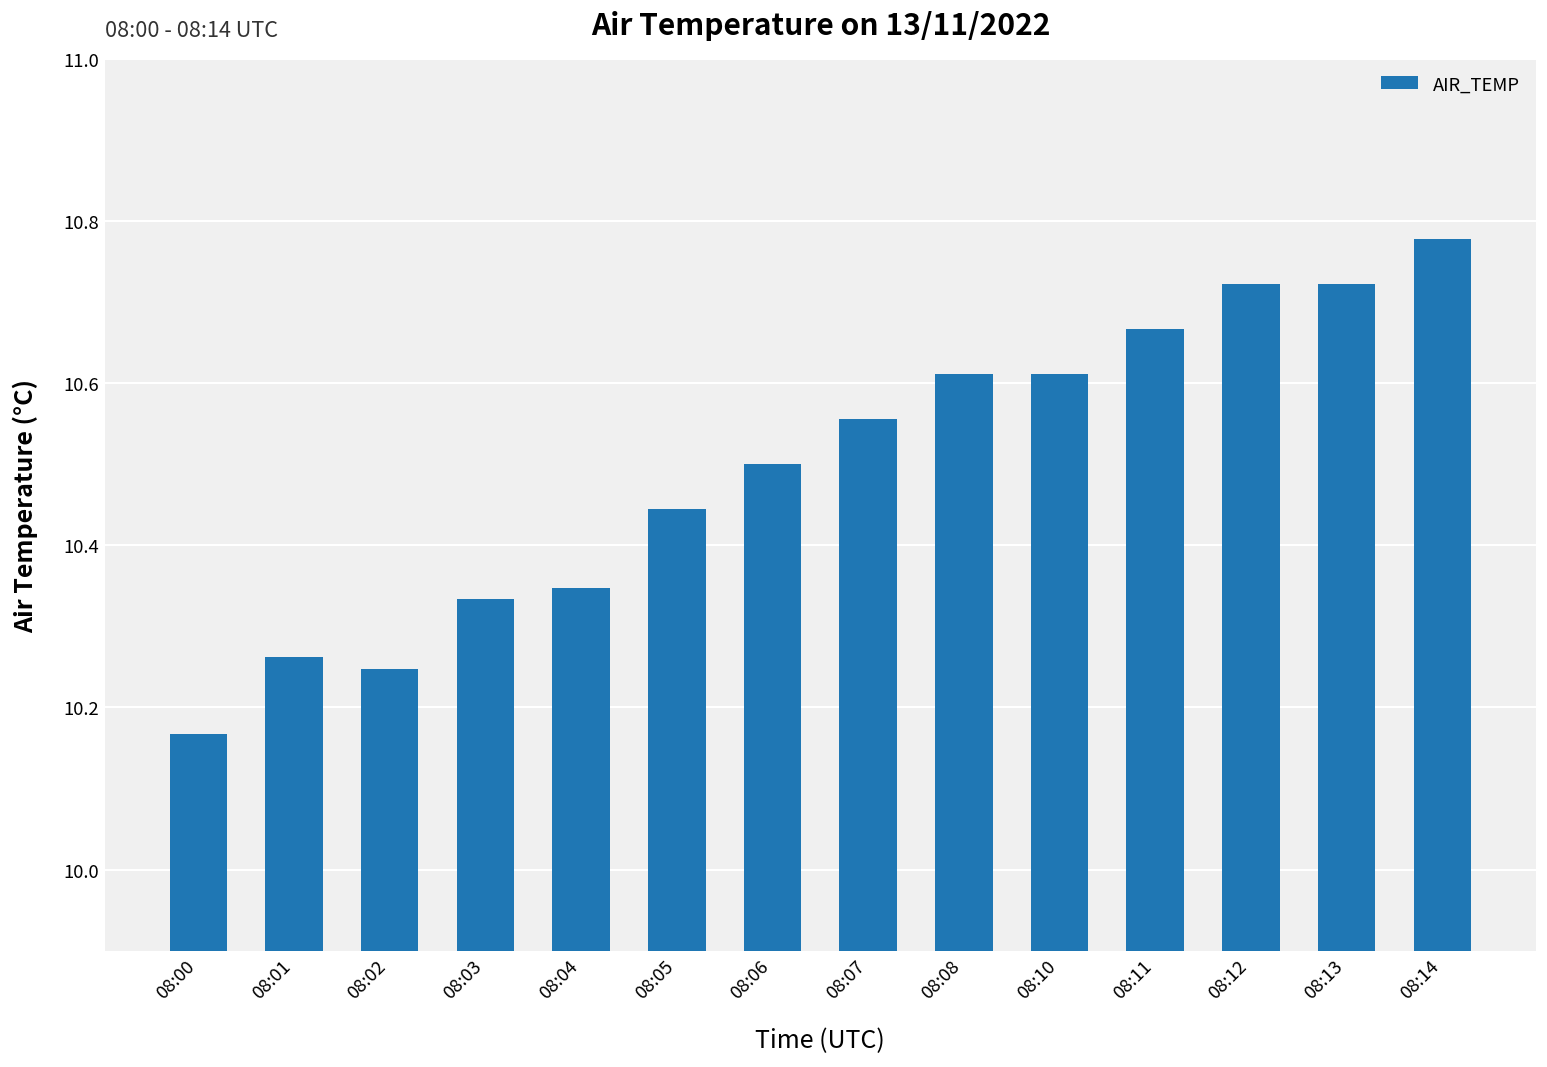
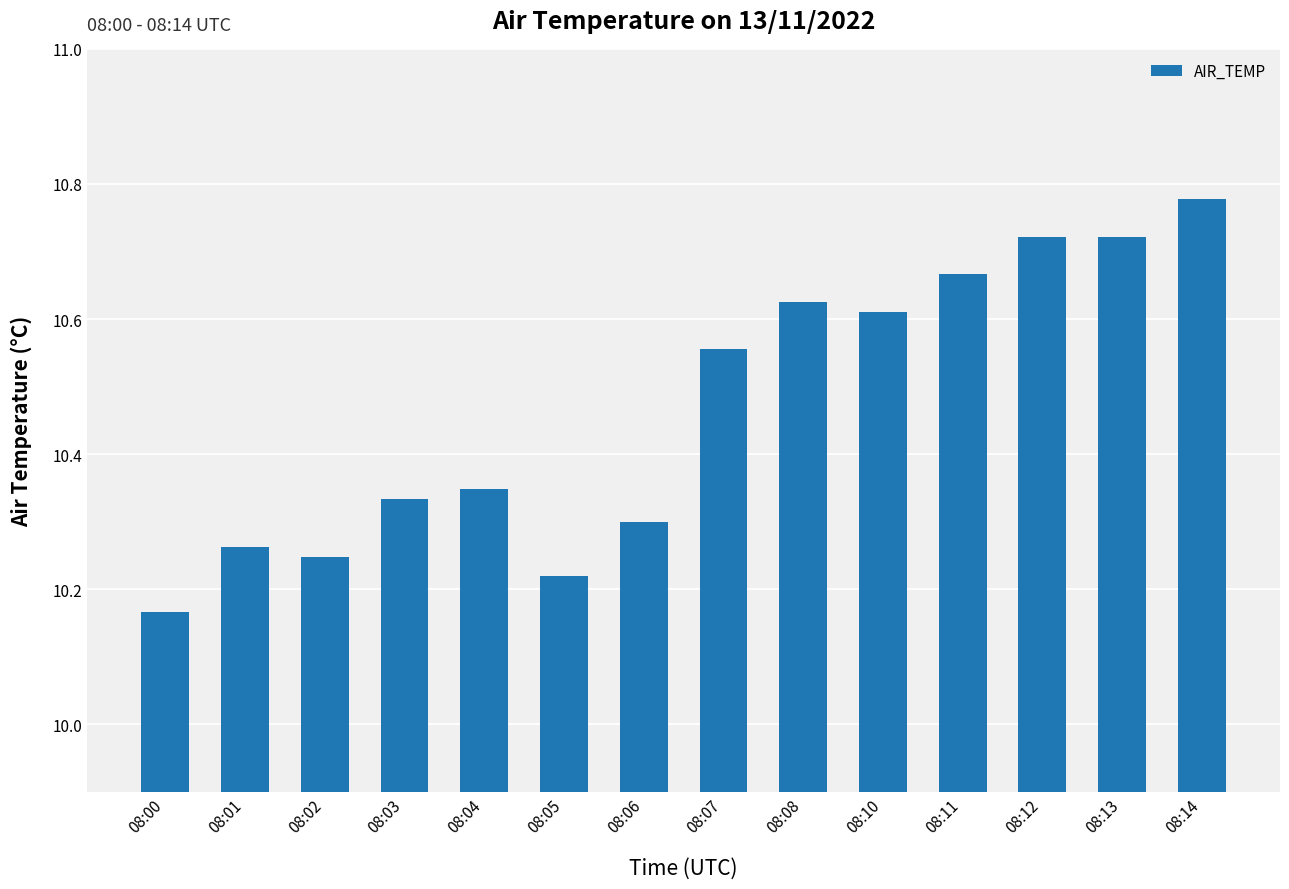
  {
    "08:00": 10.17,
    "08:01": 10.26,
    "08:02": 10.25,
    "08:03": 10.33,
    "08:04": 10.35,
-   "08:05": 10.44,
-   "08:06": 10.5,
+   "08:05": 10.22,
+   "08:06": 10.3,
    "08:07": 10.56,
-   "08:08": 10.61,
+   "08:08": 10.62,
    "08:10": 10.61,
    "08:11": 10.67,
    "08:12": 10.72,
    "08:13": 10.72,
    "08:14": 10.78
  }
